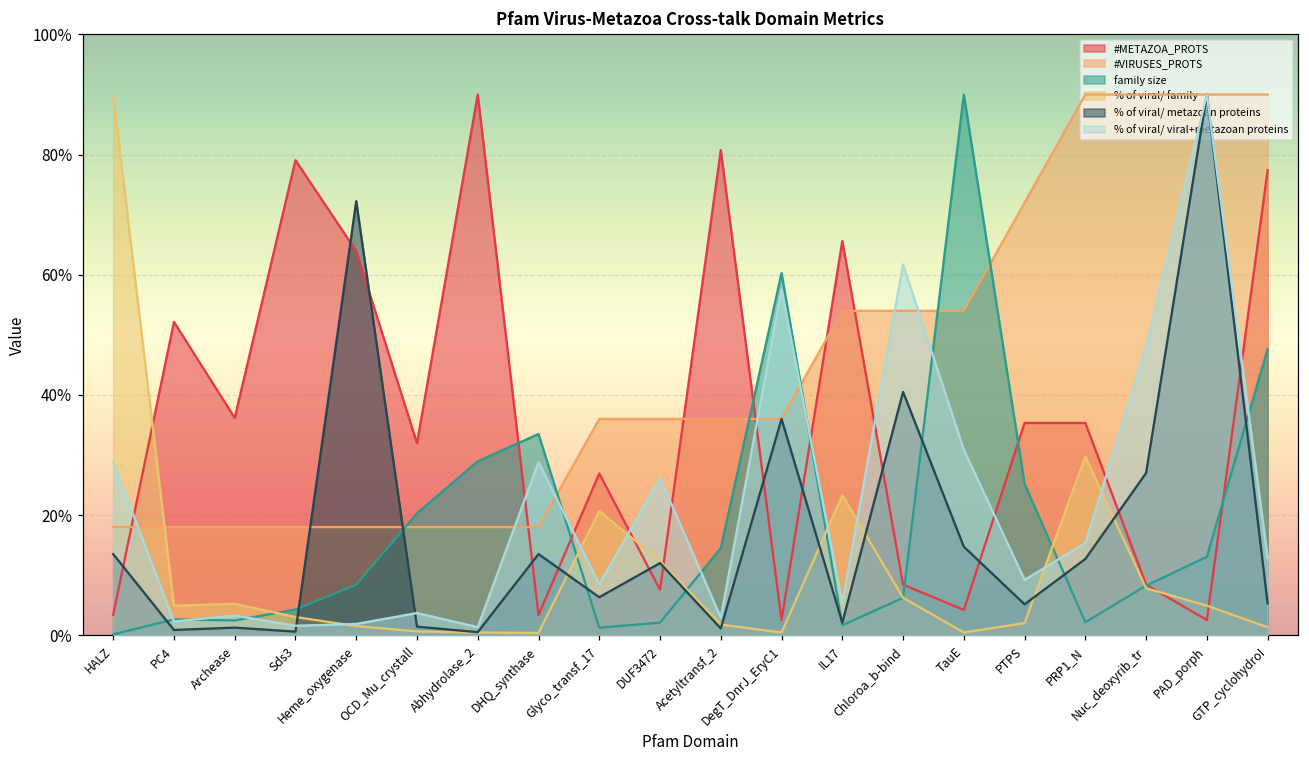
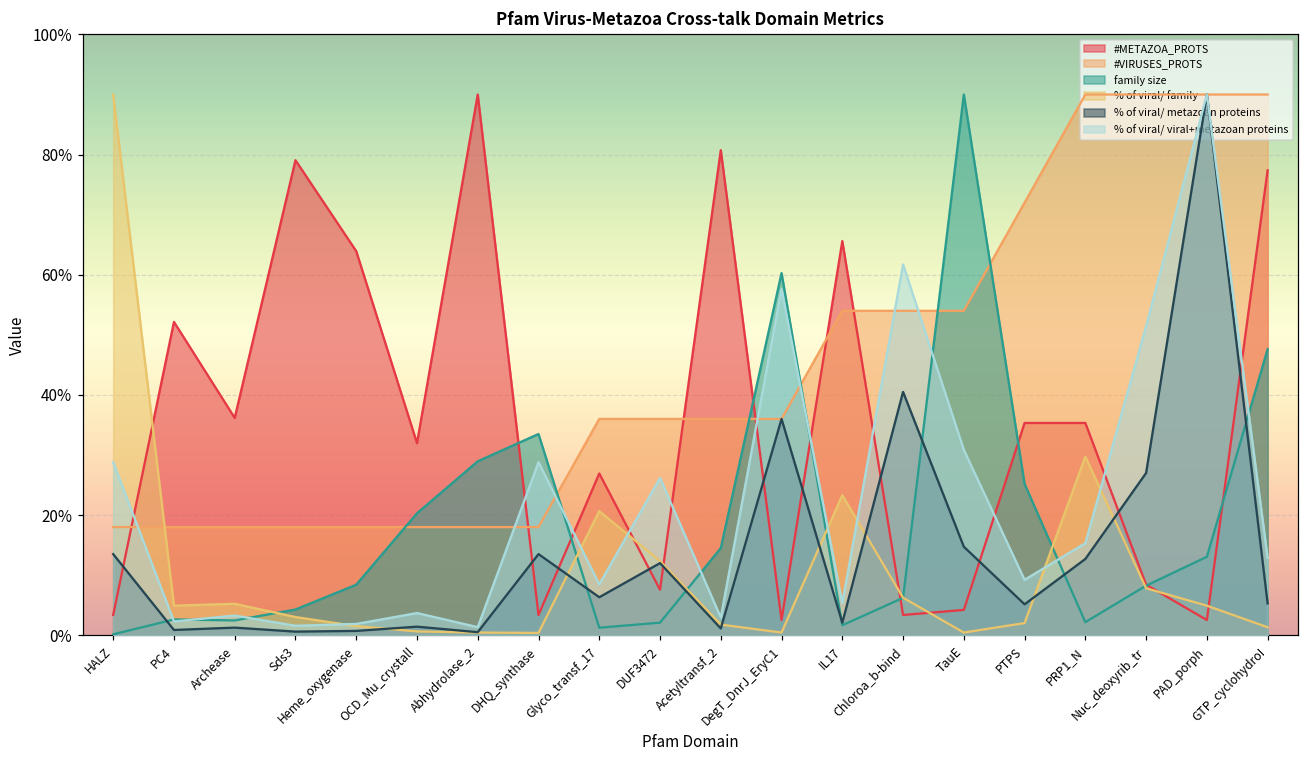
  {
    "#METAZOA_PROTS": {
      "HALZ": "3%",
      "PC4": "52%",
      "Archease": "36%",
      "Sds3": "79%",
      "Heme_oxygenase": "64%",
      "OCD_Mu_crystall": "32%",
      "Abhydrolase_2": "90%",
      "DHQ_synthase": "3%",
      "Glyco_transf_17": "27%",
      "DUF3472": "8%",
      "Acetyltransf_2": "81%",
      "DegT_DnrJ_EryC1": "3%",
      "IL17": "66%",
-     "Chloroa_b-bind": "8%",
+     "Chloroa_b-bind": "3%",
      "TauE": "4%",
      "PTPS": "35%",
      "PRP1_N": "35%",
      "PAD_porph": "3%",
      "GTP_cyclohydroI": "77%"
    },
    "family size": {
      "HALZ": "0%",
      "Archease": "2%",
      "Sds3": "4%",
      "Heme_oxygenase": "8%",
      "OCD_Mu_crystall": "20%",
      "Abhydrolase_2": "29%",
      "DHQ_synthase": "33%",
      "Glyco_transf_17": "1%",
      "DUF3472": "2%",
      "Acetyltransf_2": "15%",
      "DegT_DnrJ_EryC1": "60%",
      "TauE": "90%",
      "PTPS": "25%",
      "PRP1_N": "2%",
      "PAD_porph": "13%",
      "GTP_cyclohydroI": "48%"
    },
    "% of viral/ metazoan proteins": {
      "HALZ": "13%",
      "PC4": "1%",
      "Archease": "1%",
      "Sds3": "1%",
-     "Heme_oxygenase": "72%",
+     "Heme_oxygenase": "1%",
      "OCD_Mu_crystall": "1%",
      "DHQ_synthase": "13%",
      "Glyco_transf_17": "6%",
      "Acetyltransf_2": "1%",
      "Chloroa_b-bind": "40%",
      "TauE": "15%",
      "PTPS": "5%",
      "PRP1_N": "13%",
      "Nuc_deoxyrib_tr": "27%",
      "GTP_cyclohydroI": "5%"
    },
    "% of viral/ viral+metazoan proteins": {
      "HALZ": "29%",
      "Archease": "3%",
      "Sds3": "2%",
      "OCD_Mu_crystall": "4%",
      "Abhydrolase_2": "1%",
      "DHQ_synthase": "29%",
      "Glyco_transf_17": "8%",
      "DUF3472": "26%",
      "Acetyltransf_2": "3%",
      "DegT_DnrJ_EryC1": "58%",
      "IL17": "5%",
      "Chloroa_b-bind": "62%",
      "TauE": "31%",
      "PTPS": "9%",
      "PRP1_N": "15%",
-     "Nuc_deoxyrib_tr": "48%",
+     "Nuc_deoxyrib_tr": "51%",
      "GTP_cyclohydroI": "13%"
    }
  }
